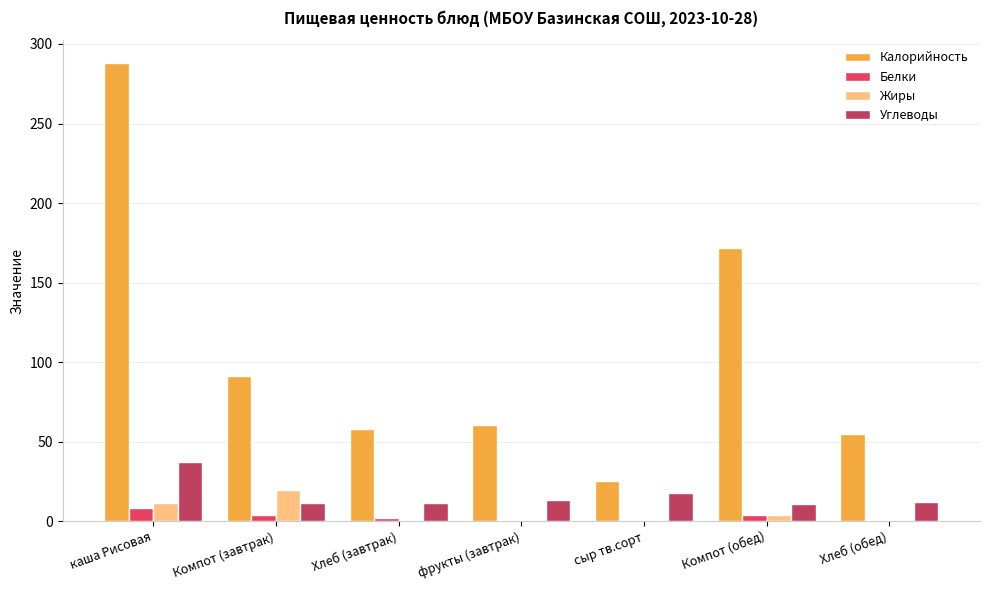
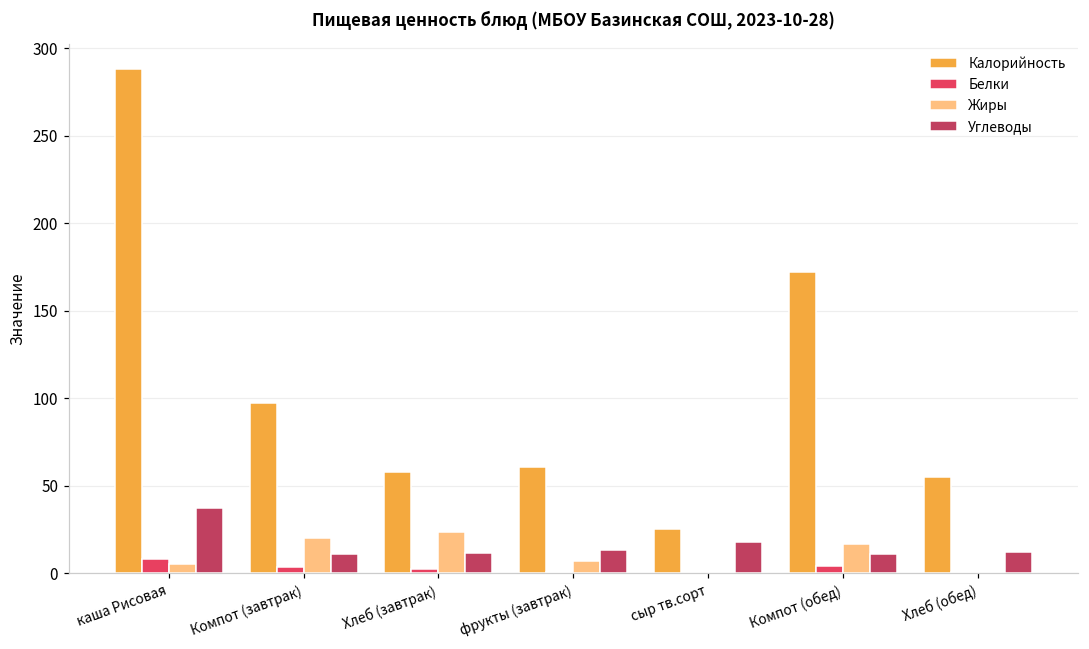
  {
    "Калорийность": {
      "каша Рисовая": 288,
-     "Компот (завтрак)": 91,
+     "Компот (завтрак)": 97,
      "Хлеб (завтрак)": 58,
      "фрукты (завтрак)": 61,
      "сыр тв.сорт": 25,
      "Компот (обед)": 172,
      "Хлеб (обед)": 55
    },
    "Жиры": {
-     "каша Рисовая": 12,
+     "каша Рисовая": 6,
      "Компот (завтрак)": 20,
-     "Хлеб (завтрак)": 0,
-     "фрукты (завтрак)": 1,
+     "Хлеб (завтрак)": 24,
+     "фрукты (завтрак)": 7,
      "сыр тв.сорт": 0,
-     "Компот (обед)": 4,
+     "Компот (обед)": 17,
      "Хлеб (обед)": 0
    }
  }
